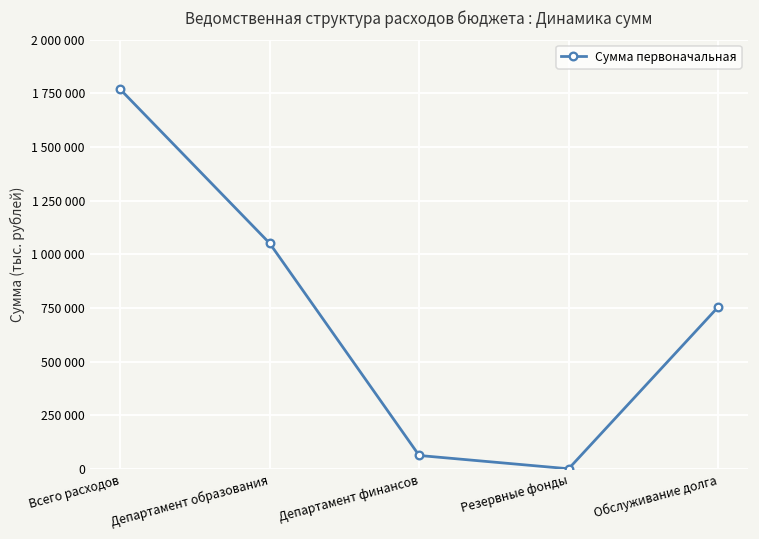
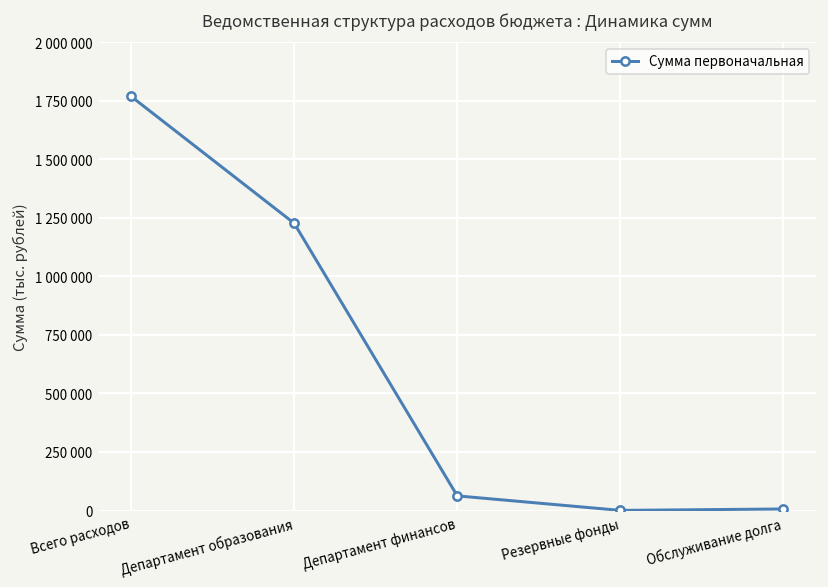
  {
    "Всего расходов": 1770000,
-   "Департамент образования": 1050000,
+   "Департамент образования": 1230000,
    "Департамент финансов": 60000,
    "Резервные фонды": 0,
-   "Обслуживание долга": 750000
+   "Обслуживание долга": 10000
  }
